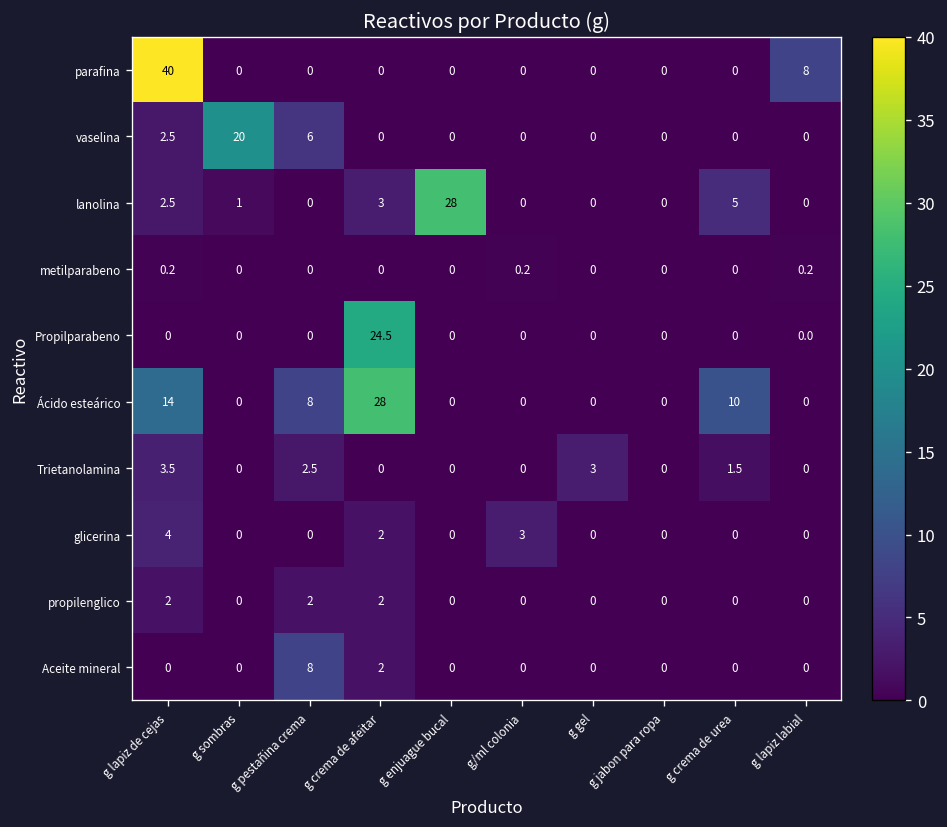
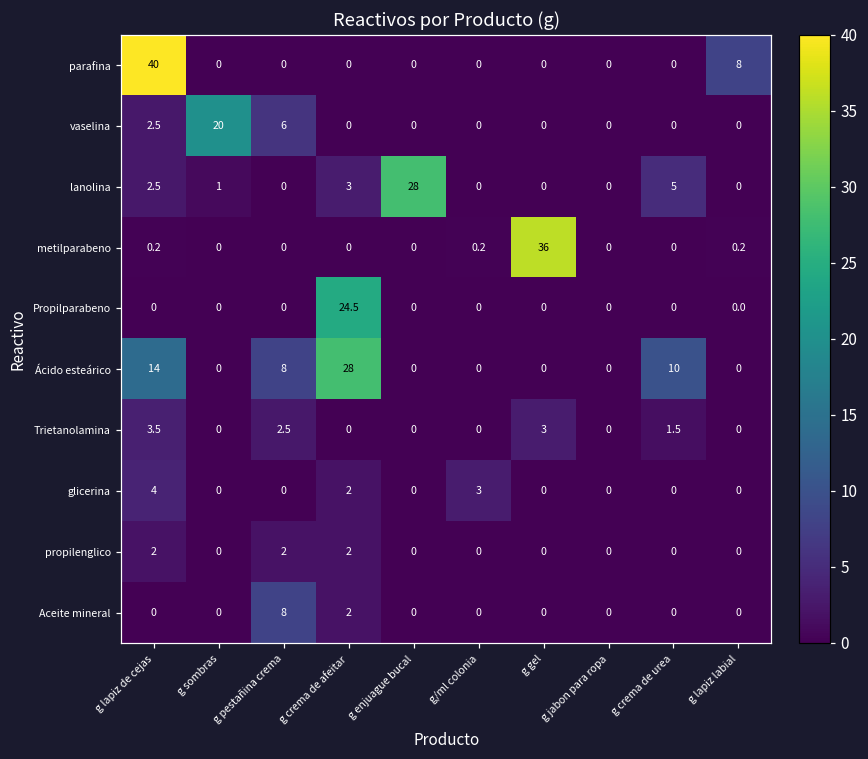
  {
    "parafina": {
      "g lapiz de cejas": 40,
      "g sombras": 0,
      "g pestañina crema": 0,
      "g crema de afeitar": 0,
      "g enjuague bucal": 0,
      "g/ml colonia": 0,
      "g gel": 0,
      "g jabon para ropa": 0,
      "g crema de urea": 0,
      "g lapiz labial": 8
    },
    "vaselina": {
      "g lapiz de cejas": 2.5,
      "g sombras": 20,
      "g pestañina crema": 6,
      "g crema de afeitar": 0,
      "g enjuague bucal": 0,
      "g/ml colonia": 0,
      "g gel": 0,
      "g jabon para ropa": 0,
      "g crema de urea": 0,
      "g lapiz labial": 0
    },
    "lanolina": {
      "g lapiz de cejas": 2.5,
      "g sombras": 1,
      "g pestañina crema": 0,
      "g crema de afeitar": 3,
      "g enjuague bucal": 28,
      "g/ml colonia": 0,
      "g gel": 0,
      "g jabon para ropa": 0,
      "g crema de urea": 5,
      "g lapiz labial": 0
    },
    "metilparabeno": {
      "g lapiz de cejas": 0.2,
      "g sombras": 0,
      "g pestañina crema": 0,
      "g crema de afeitar": 0,
      "g enjuague bucal": 0,
      "g/ml colonia": 0.2,
-     "g gel": 0,
+     "g gel": 36,
      "g jabon para ropa": 0,
      "g crema de urea": 0,
      "g lapiz labial": 0.2
    },
    "Propilparabeno": {
      "g lapiz de cejas": 0,
      "g sombras": 0,
      "g pestañina crema": 0,
      "g crema de afeitar": 24.5,
      "g enjuague bucal": 0,
      "g/ml colonia": 0,
      "g gel": 0,
      "g jabon para ropa": 0,
      "g crema de urea": 0,
      "g lapiz labial": 0.0
    },
    "Ácido esteárico": {
      "g lapiz de cejas": 14,
      "g sombras": 0,
      "g pestañina crema": 8,
      "g crema de afeitar": 28,
      "g enjuague bucal": 0,
      "g/ml colonia": 0,
      "g gel": 0,
      "g jabon para ropa": 0,
      "g crema de urea": 10,
      "g lapiz labial": 0
    },
    "Trietanolamina": {
      "g lapiz de cejas": 3.5,
      "g sombras": 0,
      "g pestañina crema": 2.5,
      "g crema de afeitar": 0,
      "g enjuague bucal": 0,
      "g/ml colonia": 0,
      "g gel": 3,
      "g jabon para ropa": 0,
      "g crema de urea": 1.5,
      "g lapiz labial": 0
    },
    "glicerina": {
      "g lapiz de cejas": 4,
      "g sombras": 0,
      "g pestañina crema": 0,
      "g crema de afeitar": 2,
      "g enjuague bucal": 0,
      "g/ml colonia": 3,
      "g gel": 0,
      "g jabon para ropa": 0,
      "g crema de urea": 0,
      "g lapiz labial": 0
    },
    "propilenglico": {
      "g lapiz de cejas": 2,
      "g sombras": 0,
      "g pestañina crema": 2,
      "g crema de afeitar": 2,
      "g enjuague bucal": 0,
      "g/ml colonia": 0,
      "g gel": 0,
      "g jabon para ropa": 0,
      "g crema de urea": 0,
      "g lapiz labial": 0
    },
    "Aceite mineral": {
      "g lapiz de cejas": 0,
      "g sombras": 0,
      "g pestañina crema": 8,
      "g crema de afeitar": 2,
      "g enjuague bucal": 0,
      "g/ml colonia": 0,
      "g gel": 0,
      "g jabon para ropa": 0,
      "g crema de urea": 0,
      "g lapiz labial": 0
    }
  }
